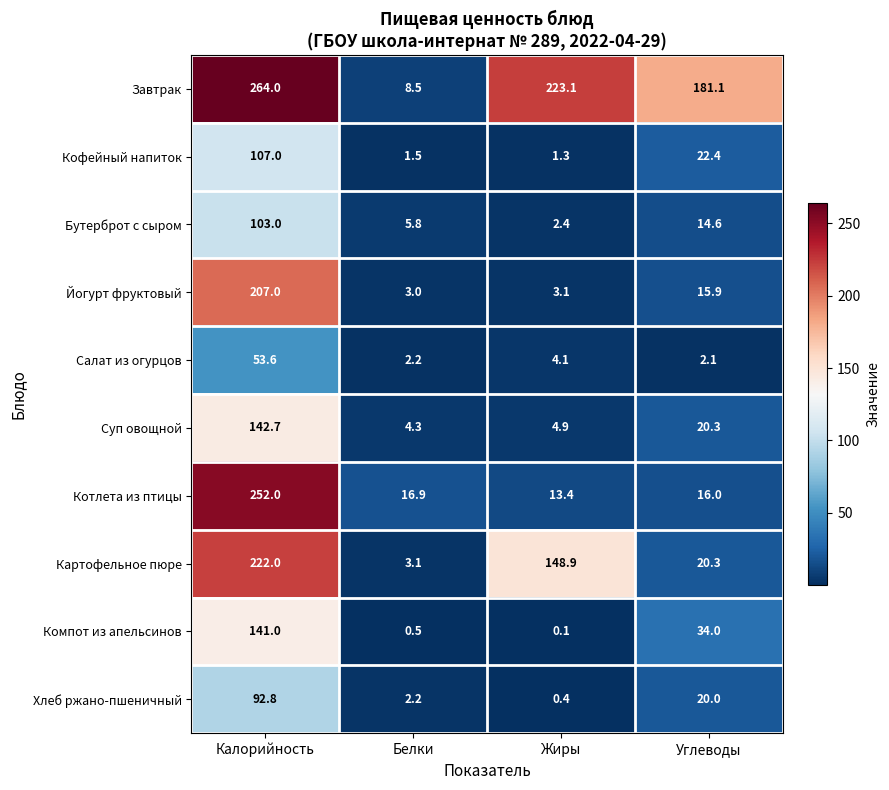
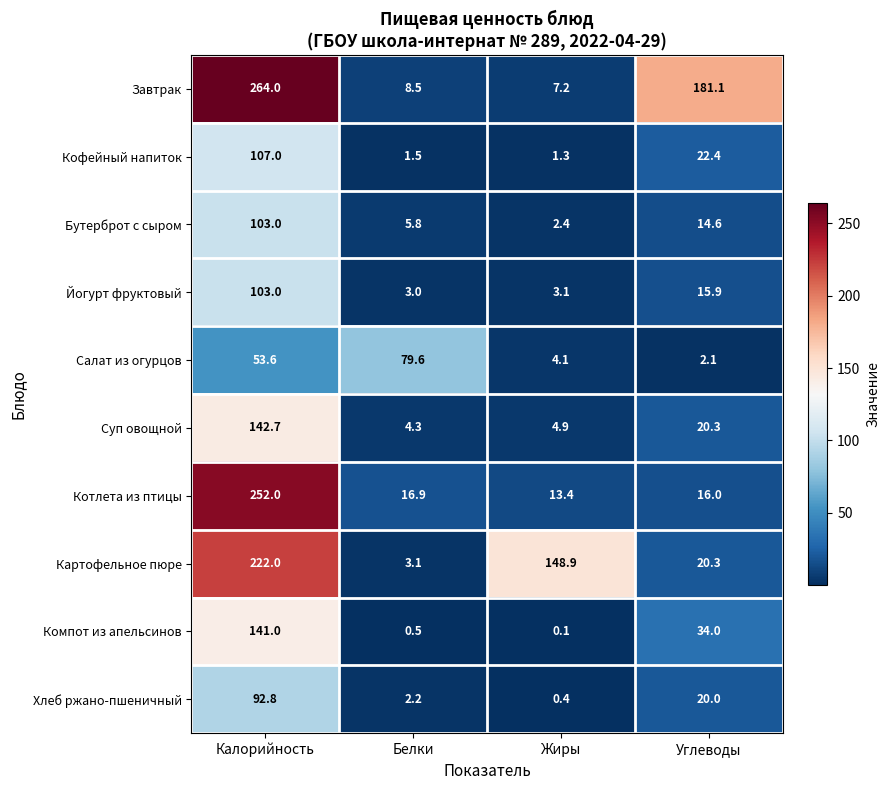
  {
    "Завтрак": {
      "Калорийность": 264.0,
      "Белки": 8.5,
-     "Жиры": 223.1,
+     "Жиры": 7.2,
      "Углеводы": 181.1
    },
    "Кофейный напиток": {
      "Калорийность": 107.0,
      "Белки": 1.5,
      "Жиры": 1.3,
      "Углеводы": 22.4
    },
    "Бутерброт с сыром": {
      "Калорийность": 103.0,
      "Белки": 5.8,
      "Жиры": 2.4,
      "Углеводы": 14.6
    },
    "Йогурт фруктовый": {
-     "Калорийность": 207.0,
+     "Калорийность": 103.0,
      "Белки": 3.0,
      "Жиры": 3.1,
      "Углеводы": 15.9
    },
    "Салат из огурцов": {
      "Калорийность": 53.6,
-     "Белки": 2.2,
+     "Белки": 79.6,
      "Жиры": 4.1,
      "Углеводы": 2.1
    },
    "Суп овощной": {
      "Калорийность": 142.7,
      "Белки": 4.3,
      "Жиры": 4.9,
      "Углеводы": 20.3
    },
    "Котлета из птицы": {
      "Калорийность": 252.0,
      "Белки": 16.9,
      "Жиры": 13.4,
      "Углеводы": 16.0
    },
    "Картофельное пюре": {
      "Калорийность": 222.0,
      "Белки": 3.1,
      "Жиры": 148.9,
      "Углеводы": 20.3
    },
    "Компот из апельсинов": {
      "Калорийность": 141.0,
      "Белки": 0.5,
      "Жиры": 0.1,
      "Углеводы": 34.0
    },
    "Хлеб ржано-пшеничный": {
      "Калорийность": 92.8,
      "Белки": 2.2,
      "Жиры": 0.4,
      "Углеводы": 20.0
    }
  }
